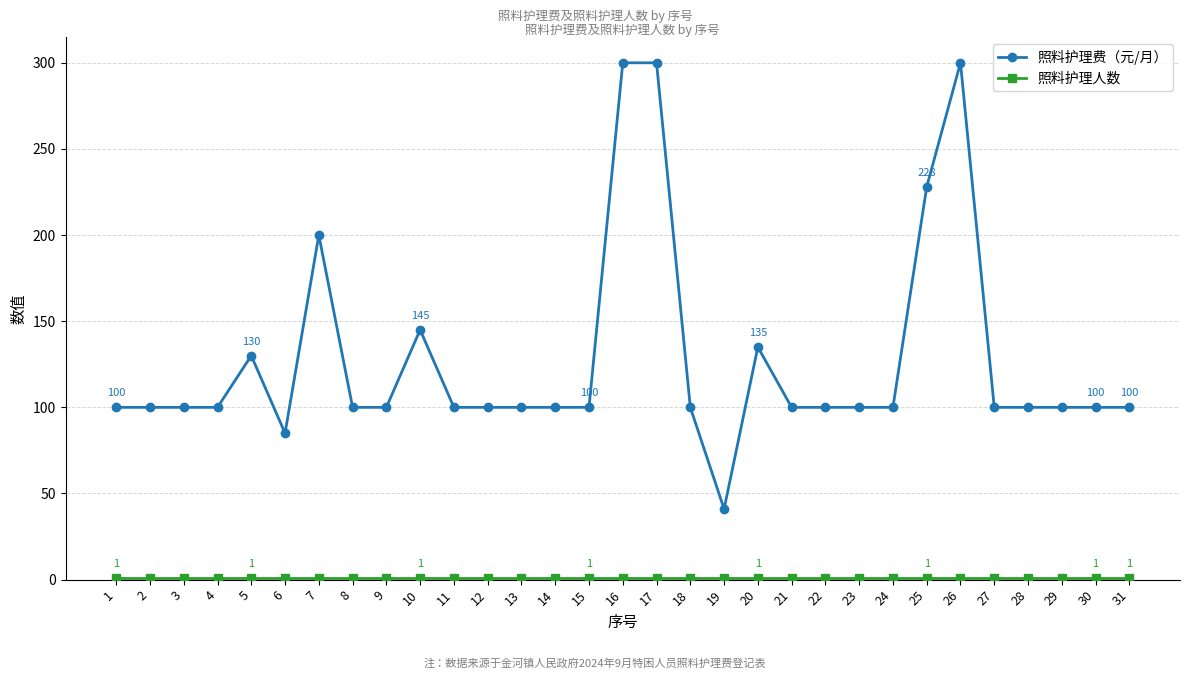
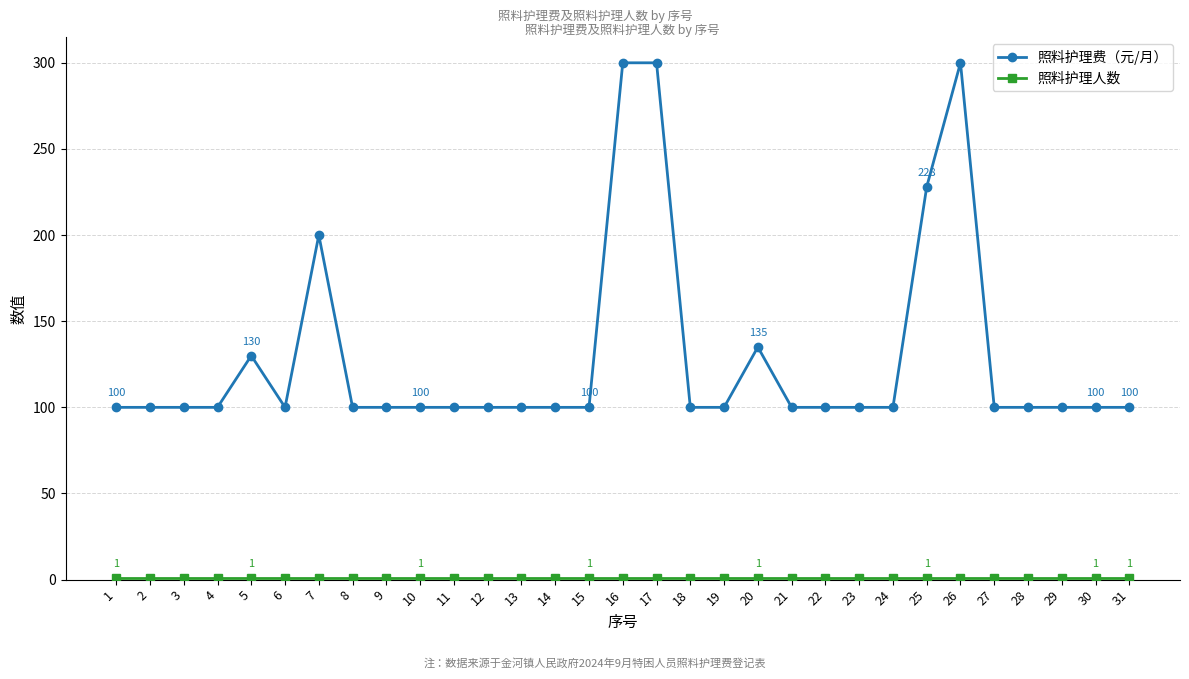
  {
    "照料护理费（元/月）": {
      "1": 100,
      "5": 130,
-     "6": 85,
-     "10": 145,
+     "6": 100,
+     "10": 100,
      "15": 100,
-     "19": 41,
+     "19": 100,
      "20": 135,
      "25": 228,
      "30": 100,
      "31": 100
    },
    "照料护理人数": {
      "1": 1,
      "5": 1,
      "10": 1,
      "15": 1,
      "20": 1,
      "25": 1,
      "30": 1,
      "31": 1
    }
  }
